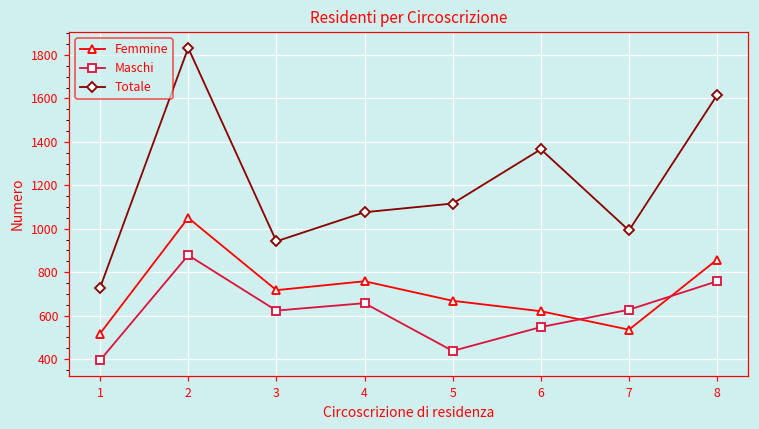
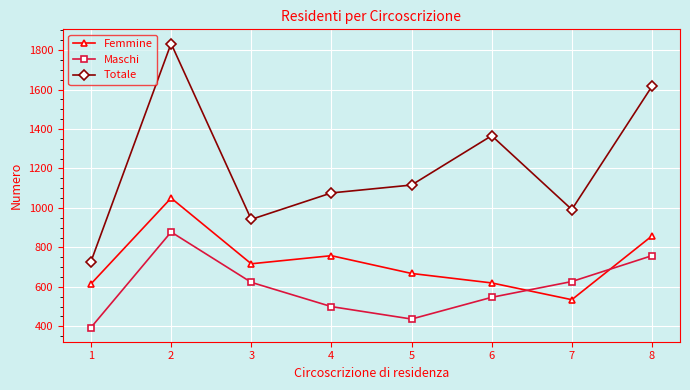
  {
    "Femmine": {
-     "1": 520,
+     "1": 620,
      "2": 1050,
      "3": 720,
      "4": 760,
      "5": 670,
      "6": 620,
      "7": 540,
      "8": 860
    },
    "Maschi": {
      "1": 390,
      "2": 880,
      "3": 620,
-     "4": 660,
+     "4": 500,
      "5": 440,
      "6": 550,
      "7": 630,
      "8": 760
    },
    "Totale": {
      "1": 730,
      "2": 1830,
      "3": 940,
      "4": 1080,
      "5": 1120,
      "6": 1370,
      "7": 990,
      "8": 1620
    }
  }
